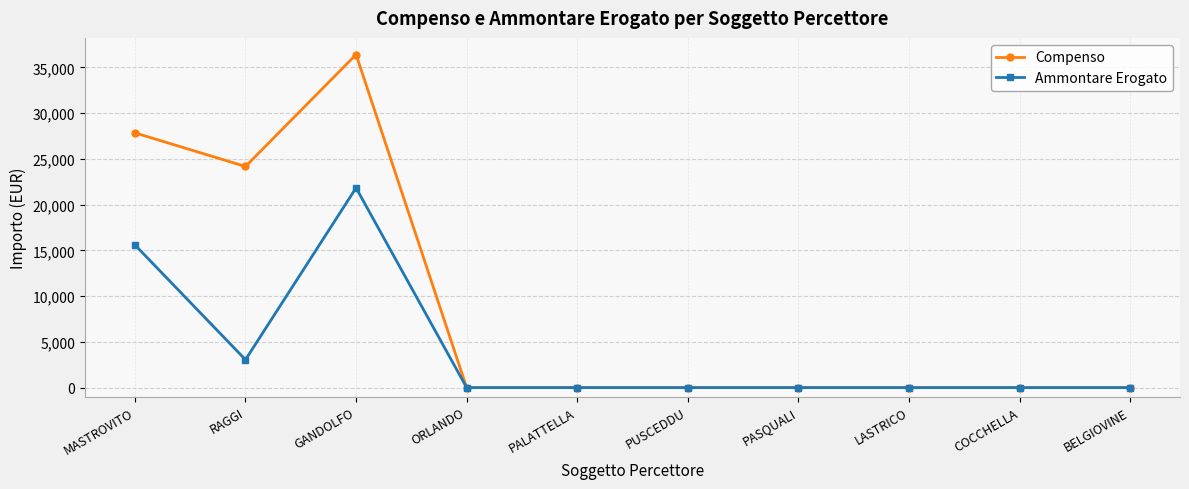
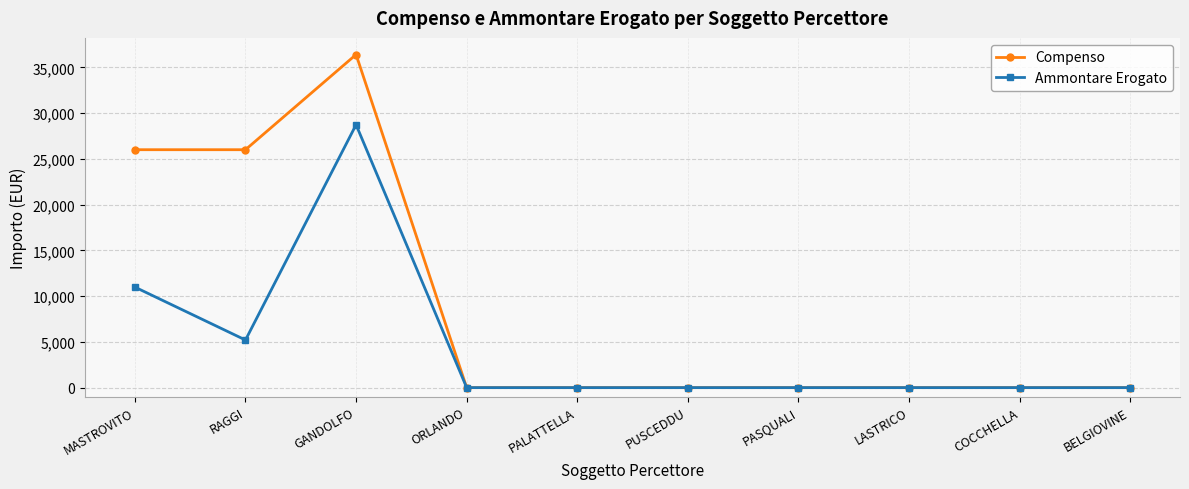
  {
    "Compenso": {
-     "MASTROVITO": "28,000",
-     "RAGGI": "24,000",
+     "MASTROVITO": "26,000",
+     "RAGGI": "26,000",
      "GANDOLFO": "36,000"
    },
    "Ammontare Erogato": {
-     "MASTROVITO": "16,000",
-     "RAGGI": "3,000",
-     "GANDOLFO": "22,000"
+     "MASTROVITO": "11,000",
+     "RAGGI": "5,000",
+     "GANDOLFO": "29,000"
    }
  }
